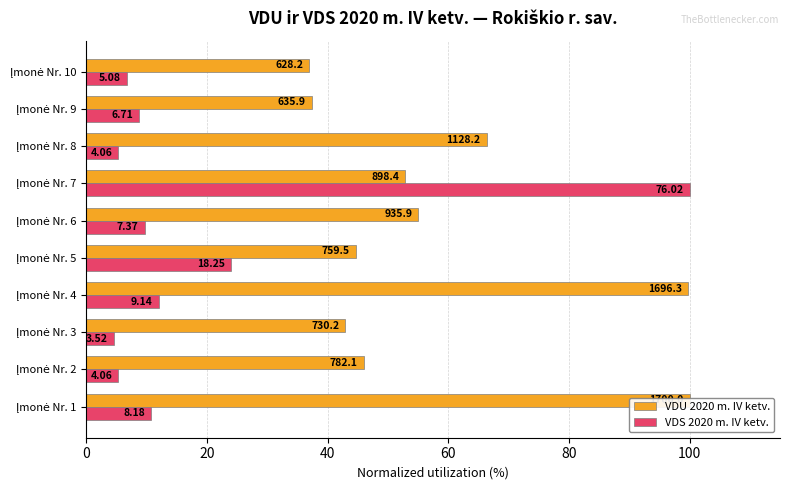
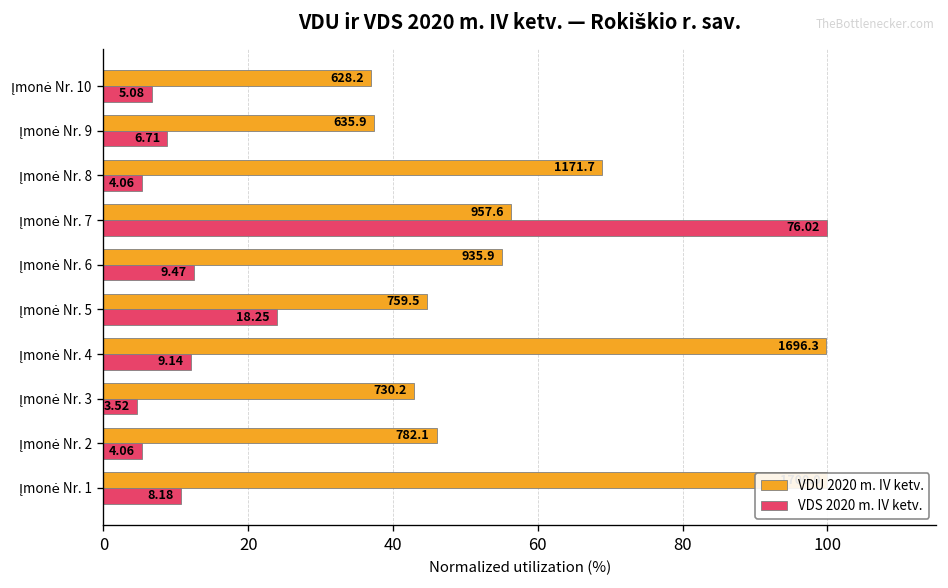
  {
    "VDU 2020 m. IV ketv.": {
-     "Įmonė Nr. 8": 1128.2,
-     "Įmonė Nr. 7": 898.4
+     "Įmonė Nr. 8": 1171.7,
+     "Įmonė Nr. 7": 957.6
    },
    "VDS 2020 m. IV ketv.": {
-     "Įmonė Nr. 6": 7.37
+     "Įmonė Nr. 6": 9.47
    }
  }
